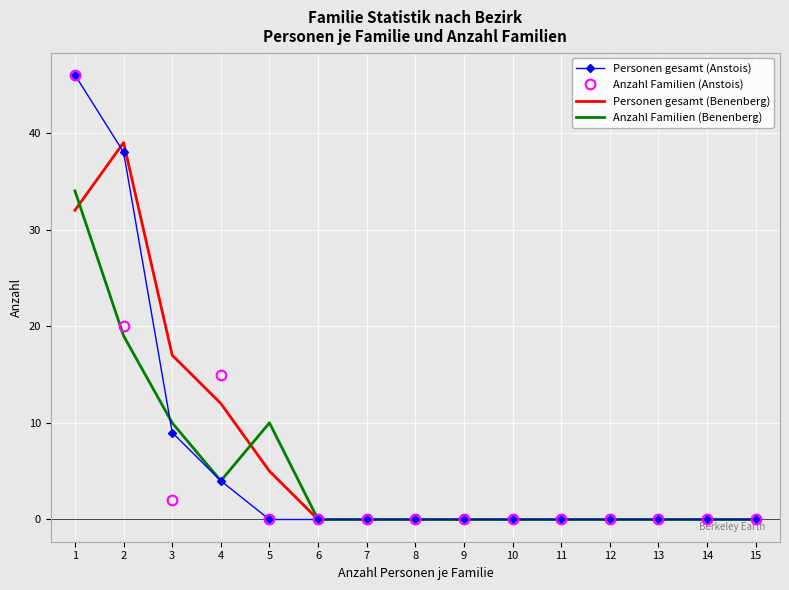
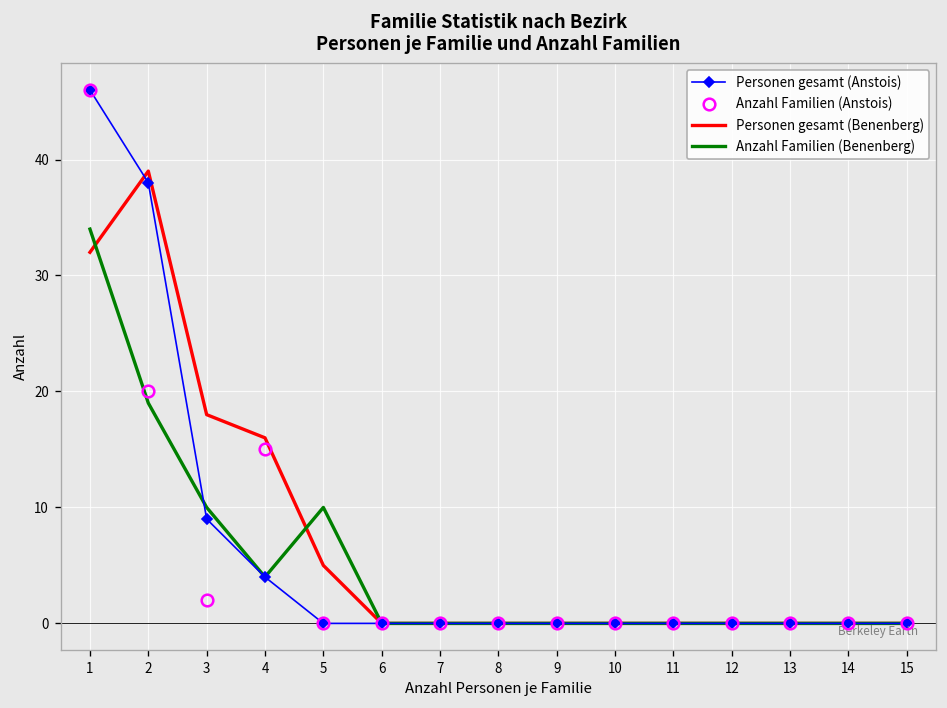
  {
    "Personen gesamt (Anstois)": {
      "2": 38,
      "3": 9
    },
    "Anzahl Familien (Anstois)": {
      "2": 20,
      "3": 2,
      "4": 15
    },
    "Personen gesamt (Benenberg)": {
      "1": 32,
      "2": 39,
-     "3": 17,
-     "4": 12,
+     "3": 18,
+     "4": 16,
      "5": 5
    },
    "Anzahl Familien (Benenberg)": {
      "1": 34,
      "2": 19,
      "3": 10,
      "5": 10
    }
  }
